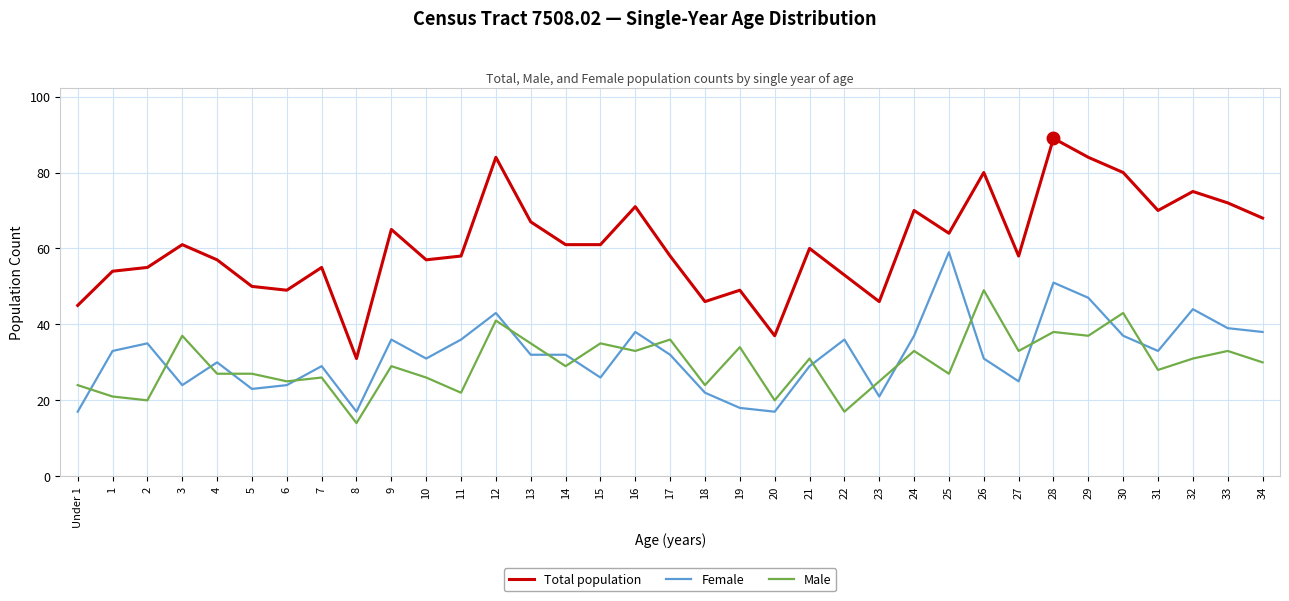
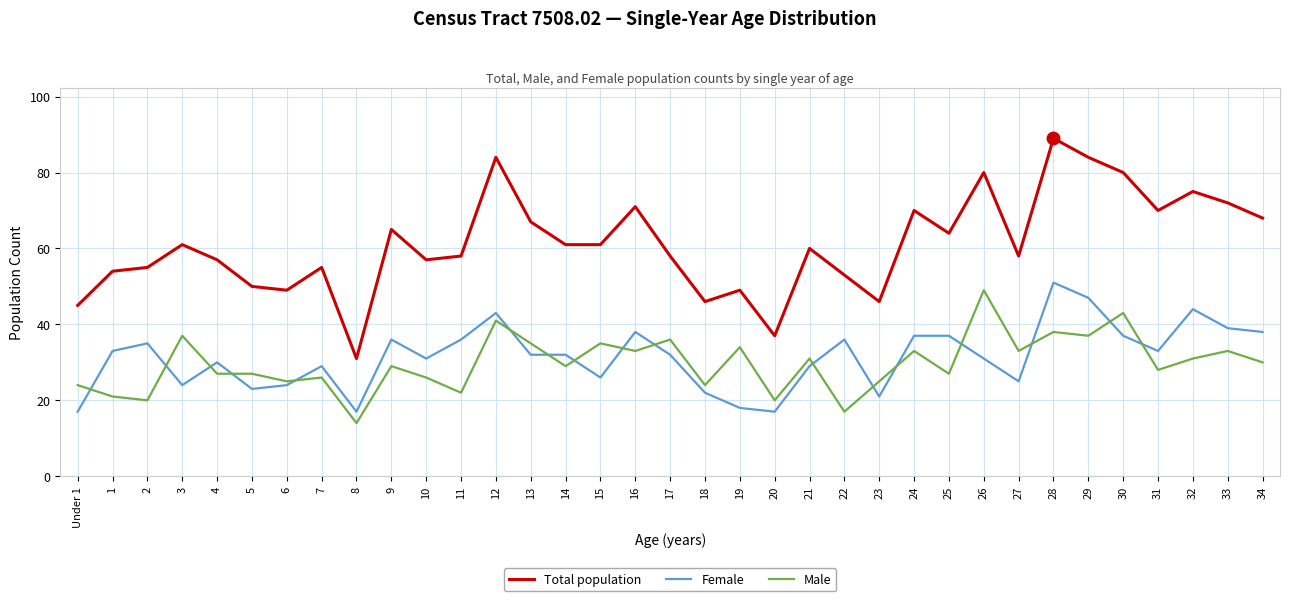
  {
    "Female": {
      "Under 1": 17,
      "1": 33,
      "2": 35,
      "3": 24,
      "4": 30,
      "5": 23,
      "6": 24,
      "7": 29,
      "8": 17,
      "9": 36,
      "10": 31,
      "11": 36,
      "12": 43,
      "13": 32,
      "14": 32,
      "15": 26,
      "16": 38,
      "17": 32,
      "18": 22,
      "19": 18,
      "20": 17,
      "21": 29,
      "22": 36,
      "23": 21,
      "24": 37,
-     "25": 59,
+     "25": 37,
      "26": 31,
      "27": 25,
      "28": 51,
      "29": 47,
      "30": 37,
      "31": 33,
      "32": 44,
      "33": 39,
      "34": 38
    },
    "Male": {
      "Under 1": 24,
      "1": 21,
      "2": 20,
      "3": 37,
      "4": 27,
      "5": 27,
      "6": 25,
      "7": 26,
      "8": 14,
      "9": 29,
      "10": 26,
      "11": 22,
      "12": 41,
      "13": 35,
      "14": 29,
      "15": 35,
      "16": 33,
      "17": 36,
      "18": 24,
      "19": 34,
      "20": 20,
      "21": 31,
      "22": 17,
      "23": 25,
      "24": 33,
      "25": 27,
      "26": 49,
      "27": 33,
      "28": 38,
      "29": 37,
      "30": 43,
      "31": 28,
      "32": 31,
      "33": 33,
      "34": 30
    }
  }
